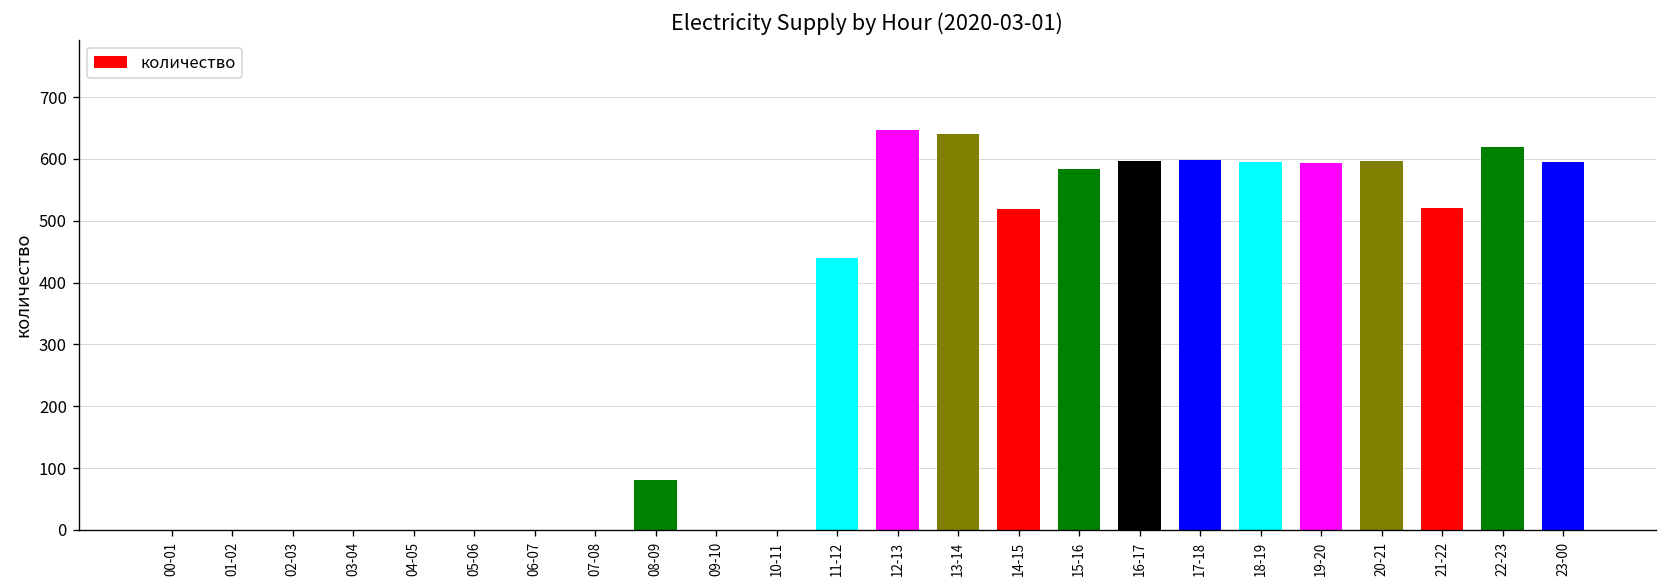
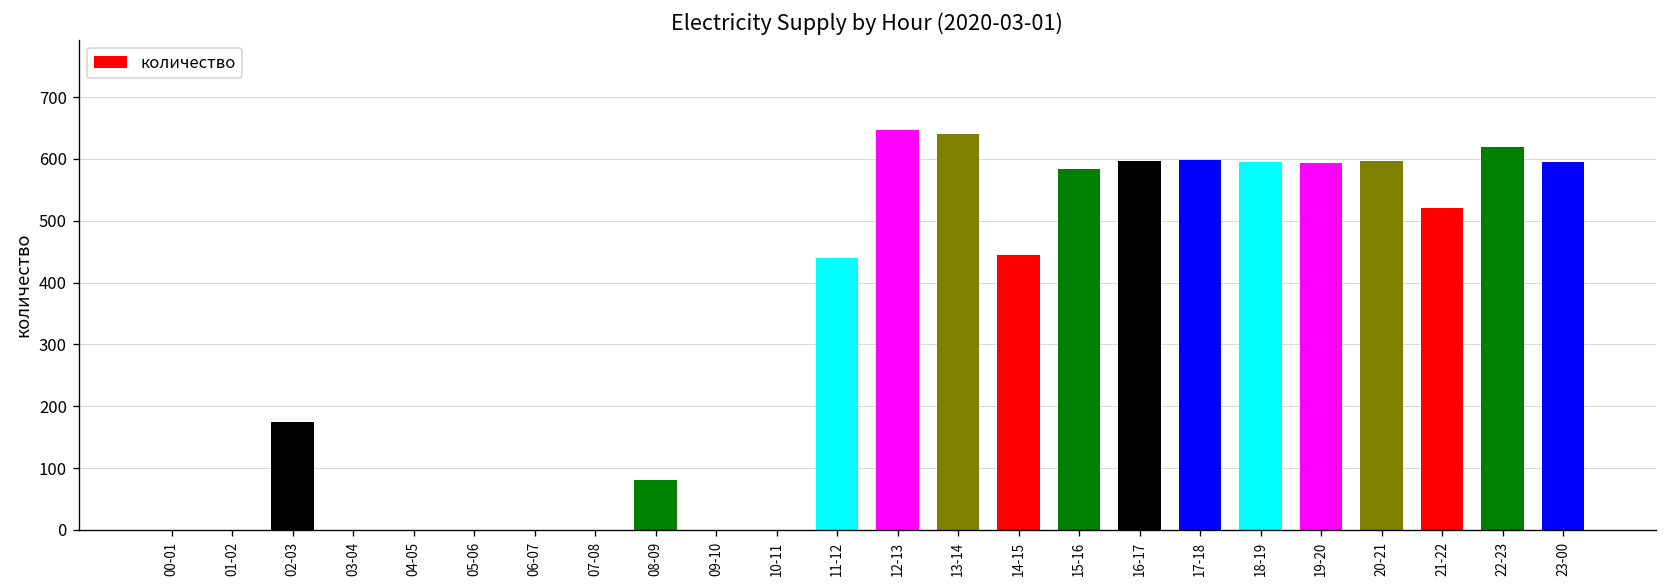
  {
    "00-01": 0,
    "01-02": 0,
-   "02-03": 0,
+   "02-03": 170,
    "03-04": 0,
    "04-05": 0,
    "05-06": 0,
    "06-07": 0,
    "07-08": 0,
    "08-09": 80,
    "09-10": 0,
    "10-11": 0,
    "11-12": 440,
    "12-13": 650,
    "13-14": 640,
-   "14-15": 520,
+   "14-15": 450,
    "15-16": 580,
    "16-17": 600,
    "17-18": 600,
    "18-19": 600,
    "19-20": 590,
    "20-21": 600,
    "21-22": 520,
    "22-23": 620,
    "23-00": 600
  }
